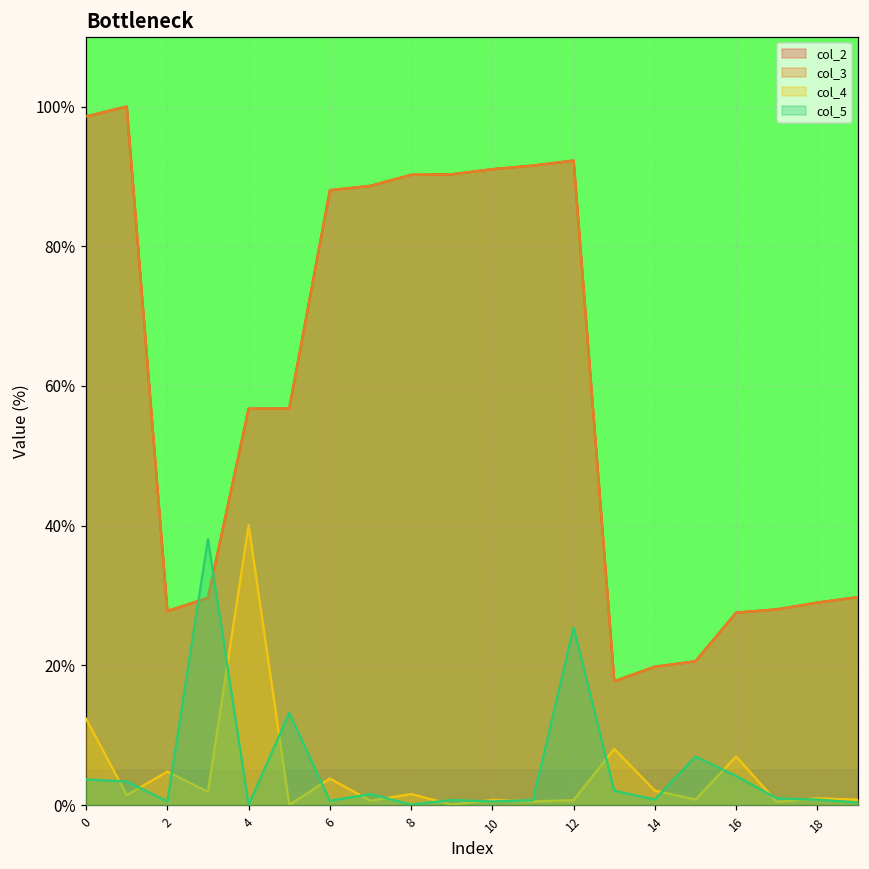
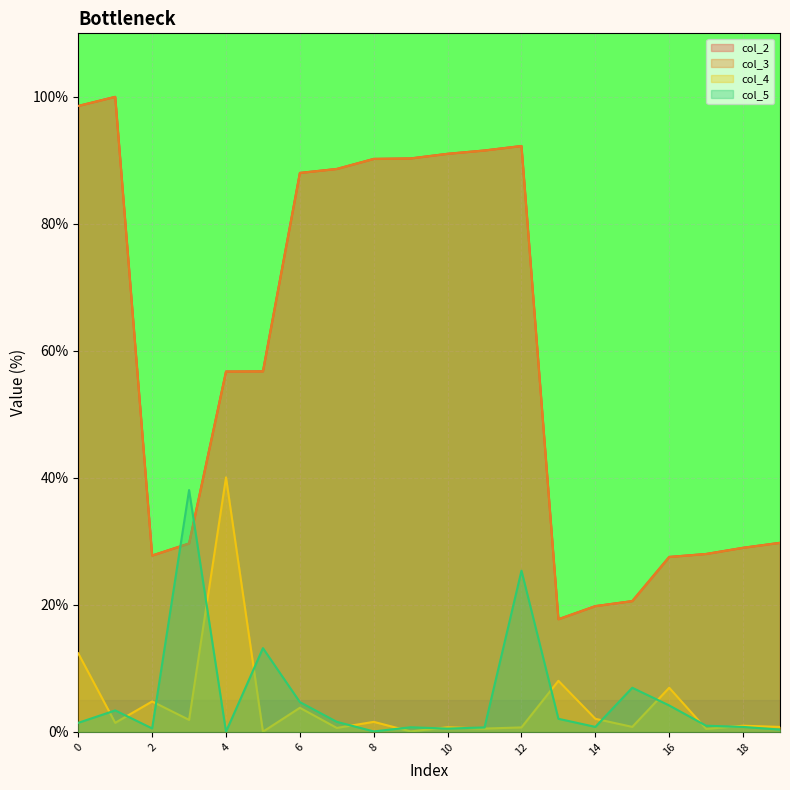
  {
    "col_5": {
-     "0": "4%",
+     "0": "1%",
      "2": "1%",
      "4": "0%",
-     "6": "1%",
+     "6": "5%",
      "8": "0%",
      "12": "25%",
      "14": "1%",
      "16": "4%"
    }
  }
